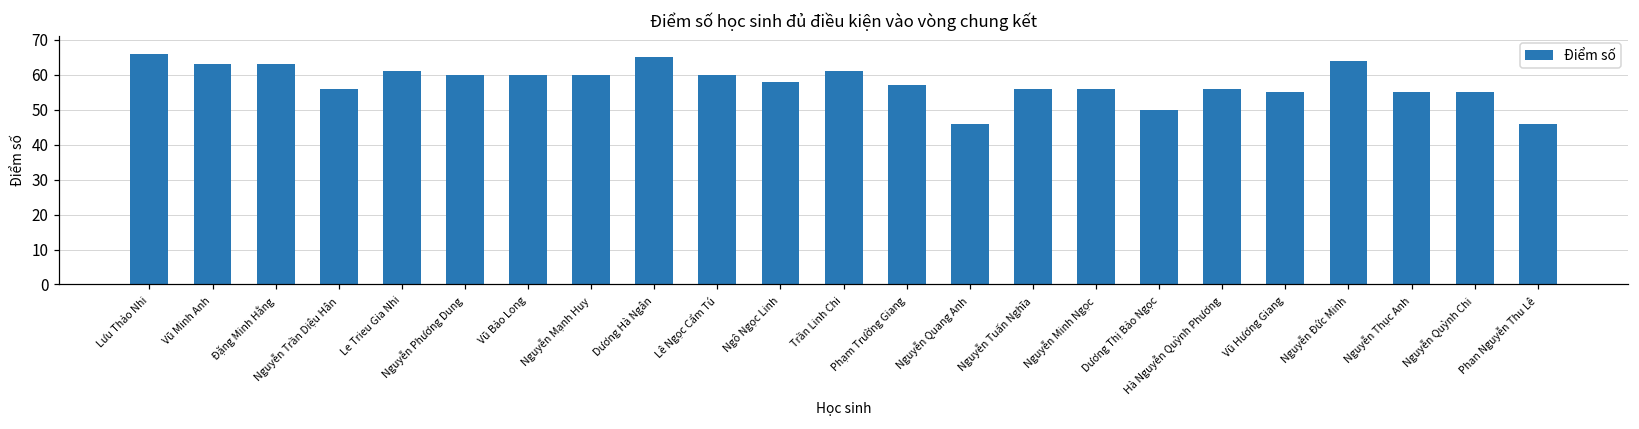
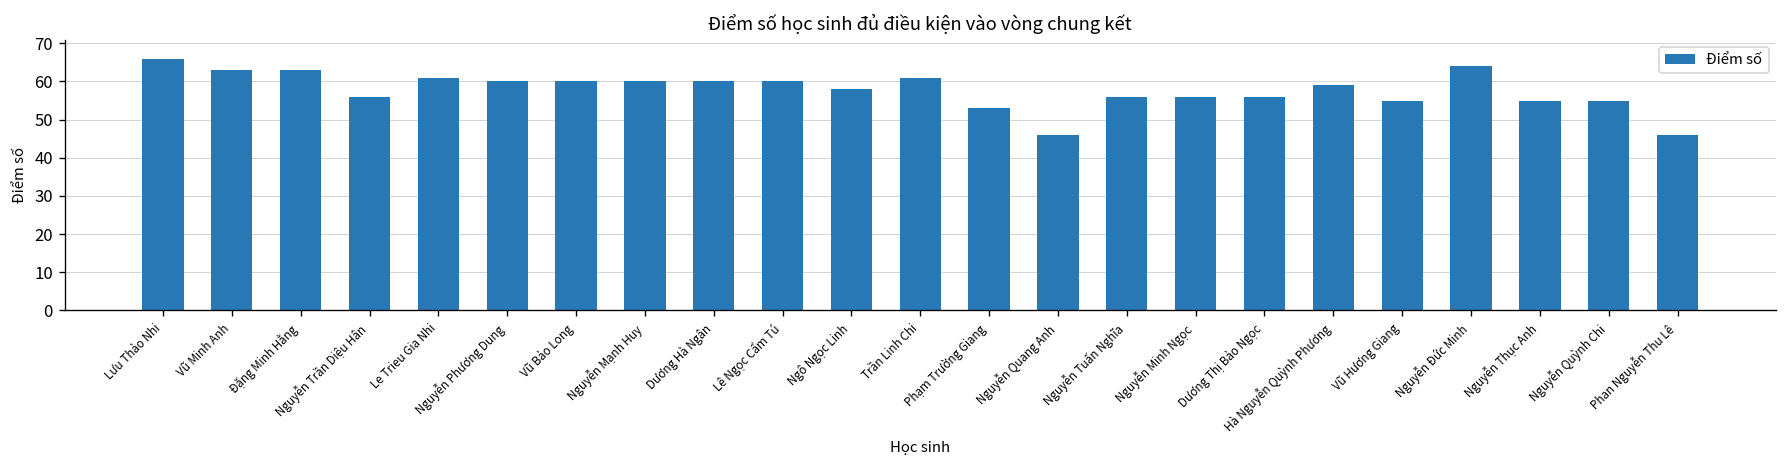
  {
    "Lưu Thảo Nhi": 66,
    "Vũ Minh Anh": 63,
    "Đặng Minh Hằng": 63,
    "Nguyễn Trần Diệu Hân": 56,
    "Le Trieu Gia Nhi": 61,
    "Nguyễn Phương Dung": 60,
    "Vũ Bảo Long": 60,
    "Nguyễn Mạnh Huy": 60,
-   "Dương Hà Ngân": 65,
+   "Dương Hà Ngân": 60,
    "Lê Ngọc Cẩm Tú": 60,
    "Ngô Ngọc Linh": 58,
    "Trần Linh Chi": 61,
-   "Phạm Trường Giang": 57,
+   "Phạm Trường Giang": 53,
    "Nguyễn Quang Anh": 46,
    "Nguyễn Tuấn Nghĩa": 56,
    "Nguyễn Minh Ngọc": 56,
-   "Dương Thị Bảo Ngọc": 50,
-   "Hà Nguyễn Quỳnh Phương": 56,
+   "Dương Thị Bảo Ngọc": 56,
+   "Hà Nguyễn Quỳnh Phương": 59,
    "Vũ Hương Giang": 55,
    "Nguyễn Đức Minh": 64,
    "Nguyễn Thục Anh": 55,
    "Nguyễn Quỳnh Chi": 55,
    "Phan Nguyễn Thu Lê": 46
  }
